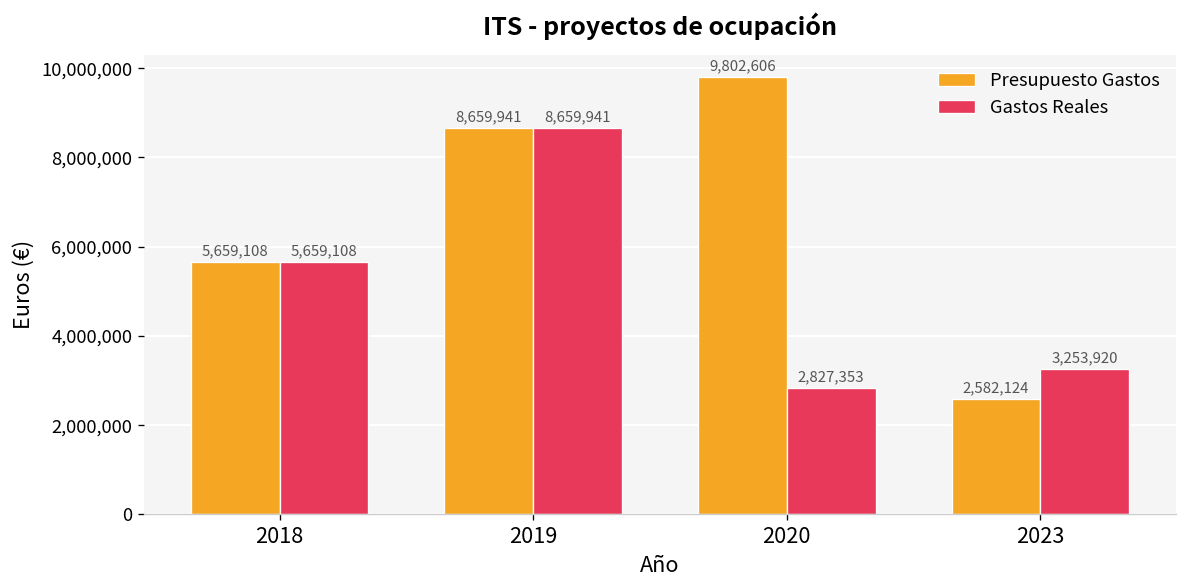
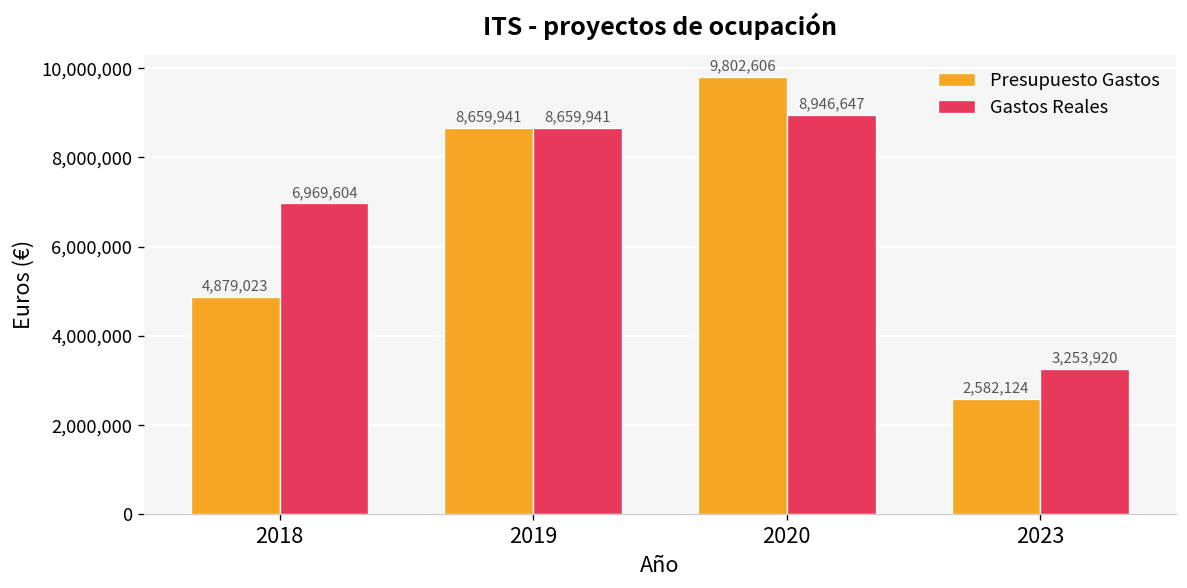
  {
    "Presupuesto Gastos": {
-     "2018": "5,659,108",
+     "2018": "4,879,023",
      "2019": "8,659,941",
      "2020": "9,802,606",
      "2023": "2,582,124"
    },
    "Gastos Reales": {
-     "2018": "5,659,108",
+     "2018": "6,969,604",
      "2019": "8,659,941",
-     "2020": "2,827,353",
+     "2020": "8,946,647",
      "2023": "3,253,920"
    }
  }
